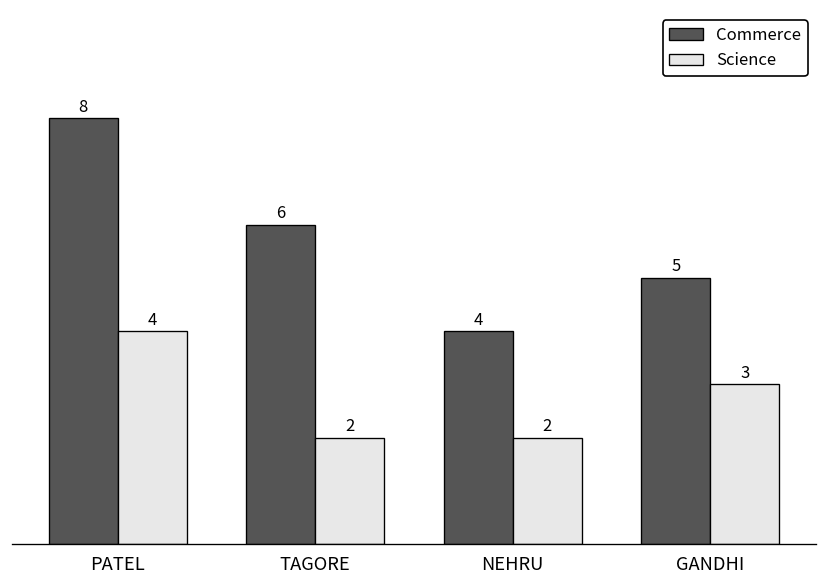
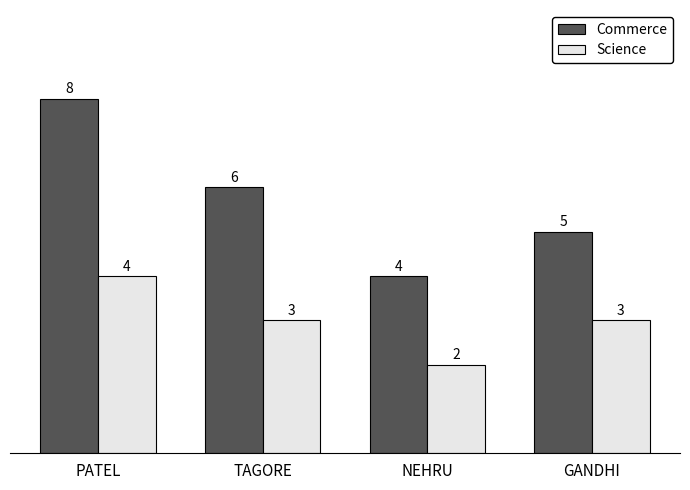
  {
    "Commerce": {
      "PATEL": 8,
      "TAGORE": 6,
      "NEHRU": 4,
      "GANDHI": 5
    },
    "Science": {
      "PATEL": 4,
-     "TAGORE": 2,
+     "TAGORE": 3,
      "NEHRU": 2,
      "GANDHI": 3
    }
  }
